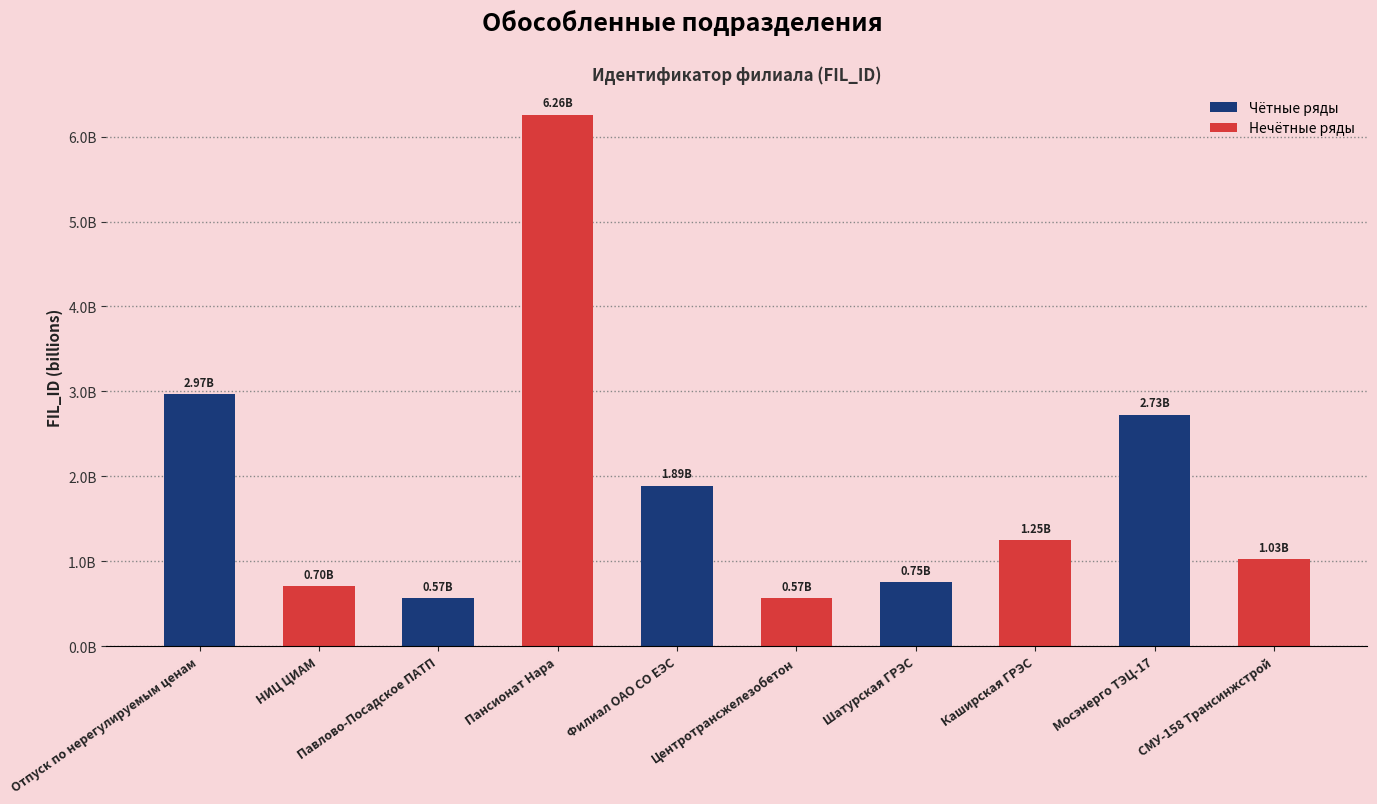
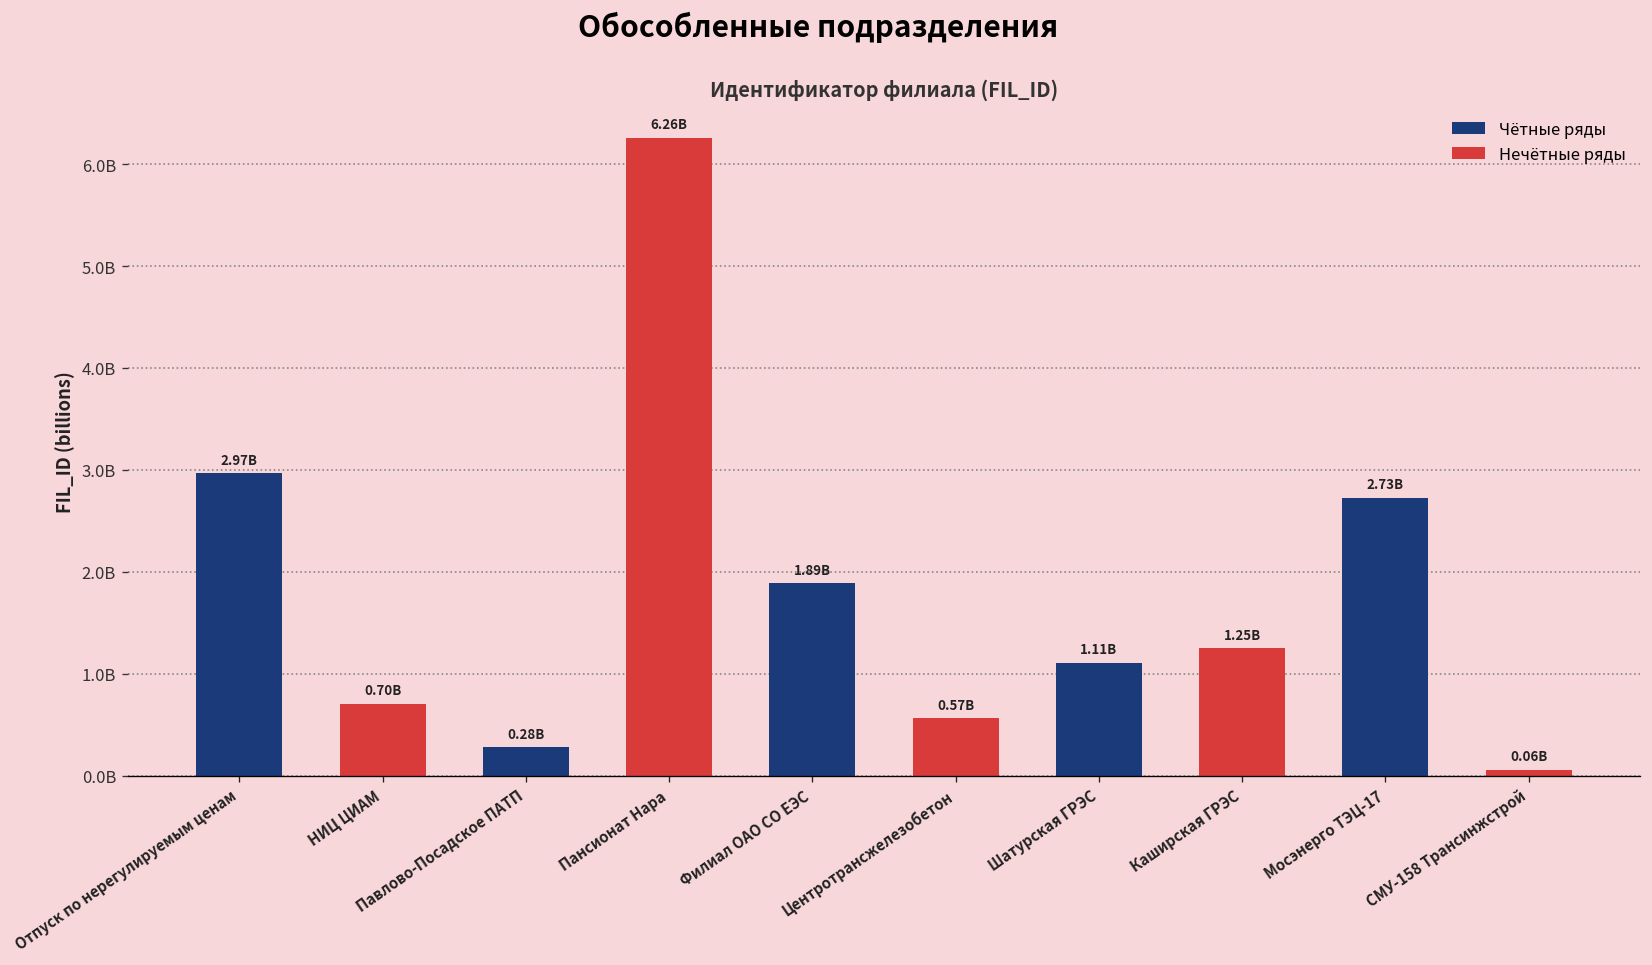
  {
    "Отпуск по нерегулируемым ценам": "2.97B",
    "НИЦ ЦИАМ": "0.70B",
-   "Павлово-Посадское ПАТП": "0.57B",
+   "Павлово-Посадское ПАТП": "0.28B",
    "Пансионат Нара": "6.26B",
    "Филиал ОАО СО ЕЭС": "1.89B",
    "Центротрансжелезобетон": "0.57B",
-   "Шатурская ГРЭС": "0.75B",
+   "Шатурская ГРЭС": "1.11B",
    "Каширская ГРЭС": "1.25B",
    "Мосэнерго ТЭЦ-17": "2.73B",
-   "СМУ-158 Трансинжстрой": "1.03B"
+   "СМУ-158 Трансинжстрой": "0.06B"
  }
